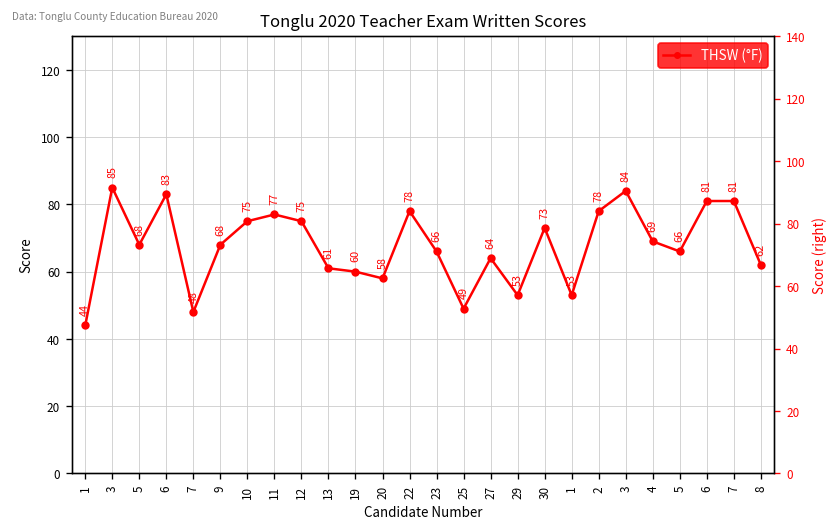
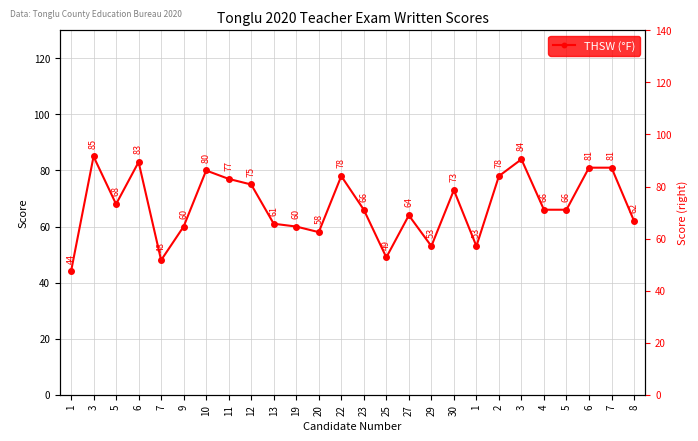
  {
-   "9": 68,
-   "10": 75,
+   "9": 60,
+   "10": 80,
    "11": 77,
    "12": 75,
    "13": 61,
    "19": 60,
    "20": 58,
    "22": 78,
    "23": 66,
    "25": 49,
    "27": 64,
    "29": 53,
    "30": 73,
    "2": 78,
-   "4": 69,
+   "4": 66,
    "8": 62
  }
